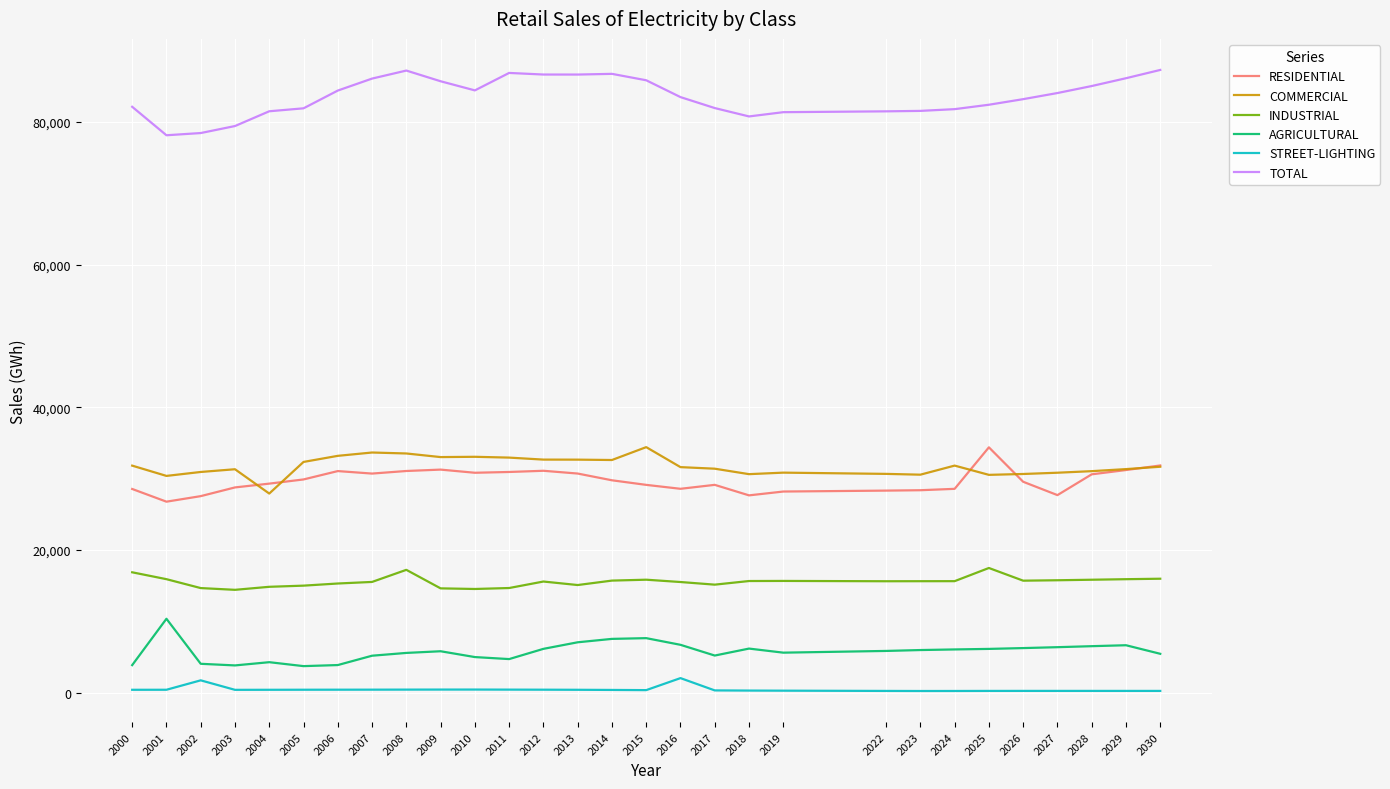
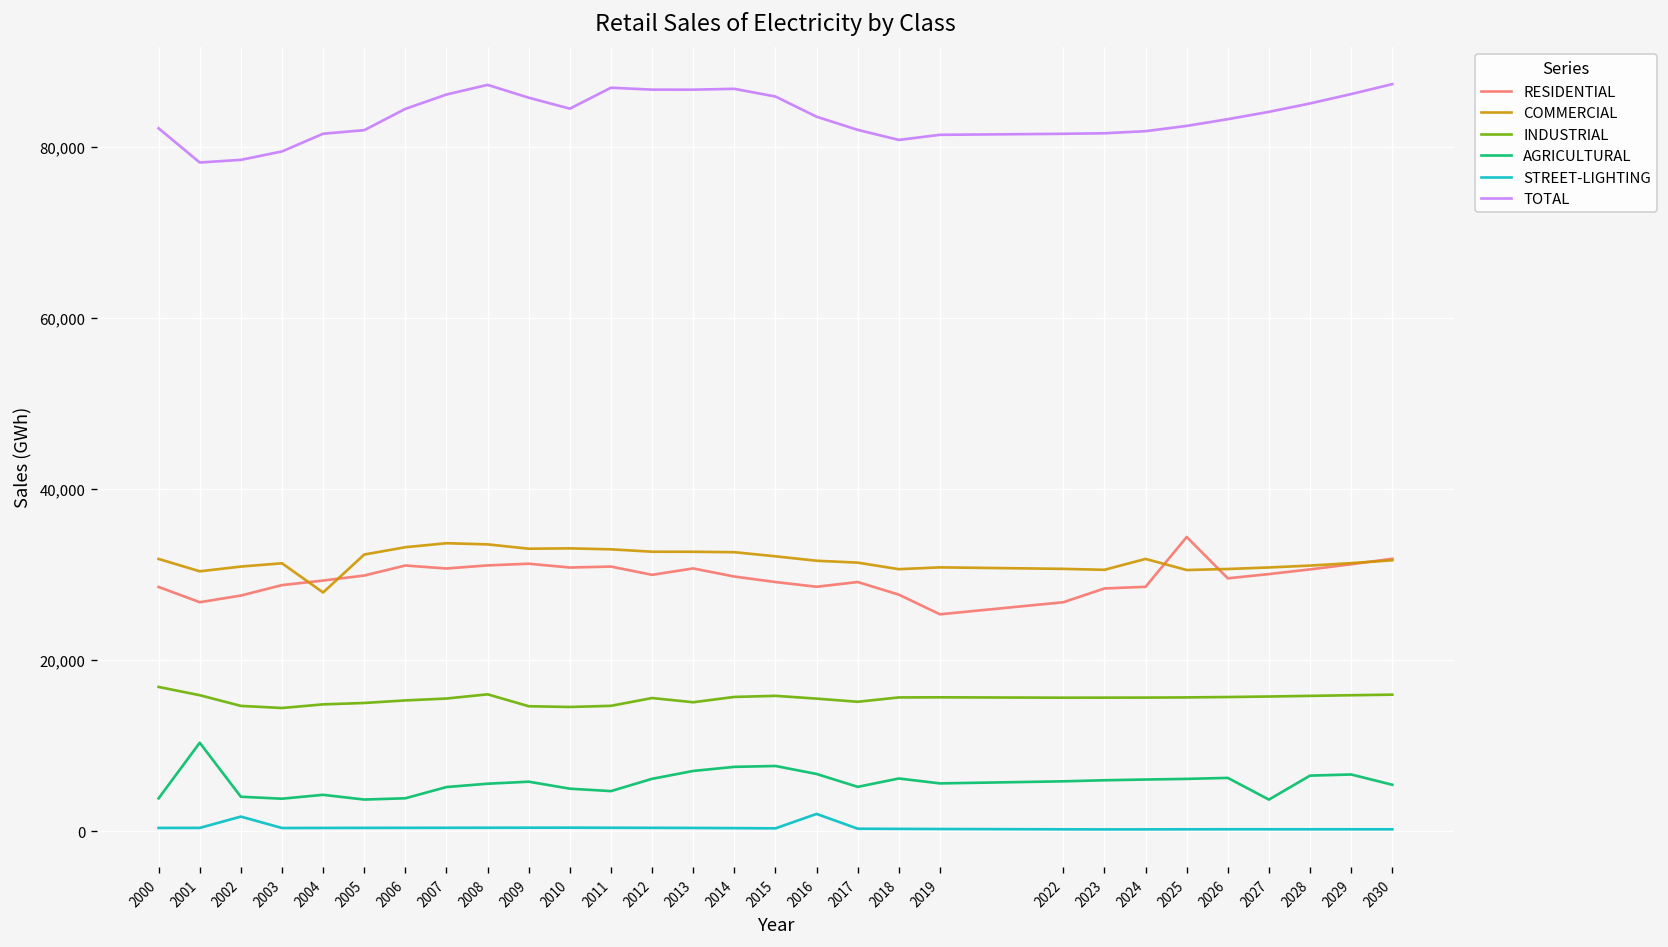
  {
    "RESIDENTIAL": {
      "2000": "29,000",
      "2001": "27,000",
      "2002": "28,000",
      "2003": "29,000",
      "2004": "29,000",
      "2005": "30,000",
      "2006": "31,000",
      "2007": "31,000",
      "2008": "31,000",
      "2009": "31,000",
      "2010": "31,000",
      "2011": "31,000",
-     "2012": "31,000",
+     "2012": "30,000",
      "2013": "31,000",
      "2014": "30,000",
      "2015": "29,000",
      "2016": "29,000",
      "2017": "29,000",
      "2018": "28,000",
-     "2019": "28,000",
-     "2022": "28,000",
+     "2019": "25,000",
+     "2022": "27,000",
      "2023": "28,000",
      "2024": "29,000",
      "2025": "34,000",
      "2026": "30,000",
-     "2027": "28,000",
+     "2027": "30,000",
      "2028": "31,000"
    },
    "COMMERCIAL": {
      "2000": "32,000",
      "2001": "30,000",
      "2002": "31,000",
      "2003": "31,000",
      "2004": "28,000",
      "2005": "32,000",
      "2006": "33,000",
      "2007": "34,000",
      "2008": "34,000",
      "2009": "33,000",
      "2010": "33,000",
      "2011": "33,000",
      "2012": "33,000",
      "2013": "33,000",
      "2014": "33,000",
-     "2015": "34,000",
+     "2015": "32,000",
      "2016": "32,000",
      "2017": "31,000",
      "2018": "31,000",
      "2019": "31,000",
      "2022": "31,000",
      "2023": "31,000",
      "2024": "32,000",
      "2025": "31,000",
      "2026": "31,000",
      "2027": "31,000",
      "2028": "31,000"
    },
    "INDUSTRIAL": {
      "2000": "17,000",
      "2001": "16,000",
      "2002": "15,000",
      "2003": "14,000",
      "2004": "15,000",
      "2005": "15,000",
      "2006": "15,000",
      "2007": "16,000",
-     "2008": "17,000",
+     "2008": "16,000",
      "2009": "15,000",
      "2010": "15,000",
      "2011": "15,000",
      "2012": "16,000",
      "2013": "15,000",
      "2014": "16,000",
      "2015": "16,000",
      "2016": "16,000",
      "2017": "15,000",
      "2018": "16,000",
      "2019": "16,000",
      "2022": "16,000",
      "2023": "16,000",
      "2024": "16,000",
-     "2025": "17,000",
+     "2025": "16,000",
      "2026": "16,000",
      "2027": "16,000",
      "2028": "16,000",
      "2029": "16,000",
      "2030": "16,000"
    },
    "AGRICULTURAL": {
      "2000": "4,000",
      "2001": "10,000",
      "2002": "4,000",
      "2003": "4,000",
      "2004": "4,000",
      "2005": "4,000",
      "2006": "4,000",
      "2007": "5,000",
      "2008": "6,000",
      "2009": "6,000",
      "2010": "5,000",
      "2011": "5,000",
      "2012": "6,000",
      "2013": "7,000",
      "2014": "8,000",
      "2015": "8,000",
      "2016": "7,000",
      "2017": "5,000",
      "2018": "6,000",
      "2019": "6,000",
      "2022": "6,000",
      "2023": "6,000",
      "2024": "6,000",
      "2025": "6,000",
      "2026": "6,000",
-     "2027": "6,000",
+     "2027": "4,000",
      "2028": "7,000",
      "2029": "7,000",
      "2030": "5,000"
    },
    "STREET-LIGHTING": {
      "2000": "0",
      "2001": "0",
      "2002": "2,000",
      "2003": "0",
      "2004": "0",
      "2005": "0",
      "2006": "0",
      "2007": "0",
      "2008": "0",
      "2009": "0",
      "2010": "0",
      "2011": "0",
      "2012": "0",
      "2013": "0",
      "2014": "0",
      "2015": "0",
      "2016": "2,000",
      "2017": "0",
      "2018": "0",
      "2019": "0",
      "2022": "0",
      "2023": "0",
      "2024": "0",
      "2025": "0",
      "2026": "0",
      "2027": "0",
      "2028": "0",
      "2029": "0",
      "2030": "0"
    },
    "TOTAL": {
      "2000": "82,000",
      "2001": "78,000",
      "2002": "78,000",
      "2003": "79,000",
      "2004": "81,000",
      "2005": "82,000",
      "2006": "84,000",
      "2007": "86,000",
      "2008": "87,000",
      "2009": "86,000",
      "2010": "84,000",
      "2011": "87,000",
      "2012": "87,000",
      "2013": "87,000",
      "2014": "87,000",
      "2015": "86,000",
      "2016": "83,000",
      "2017": "82,000",
      "2018": "81,000",
      "2019": "81,000",
      "2022": "81,000",
      "2023": "82,000",
      "2024": "82,000",
      "2025": "82,000",
      "2026": "83,000",
      "2027": "84,000",
      "2028": "85,000",
      "2029": "86,000",
      "2030": "87,000"
    }
  }
